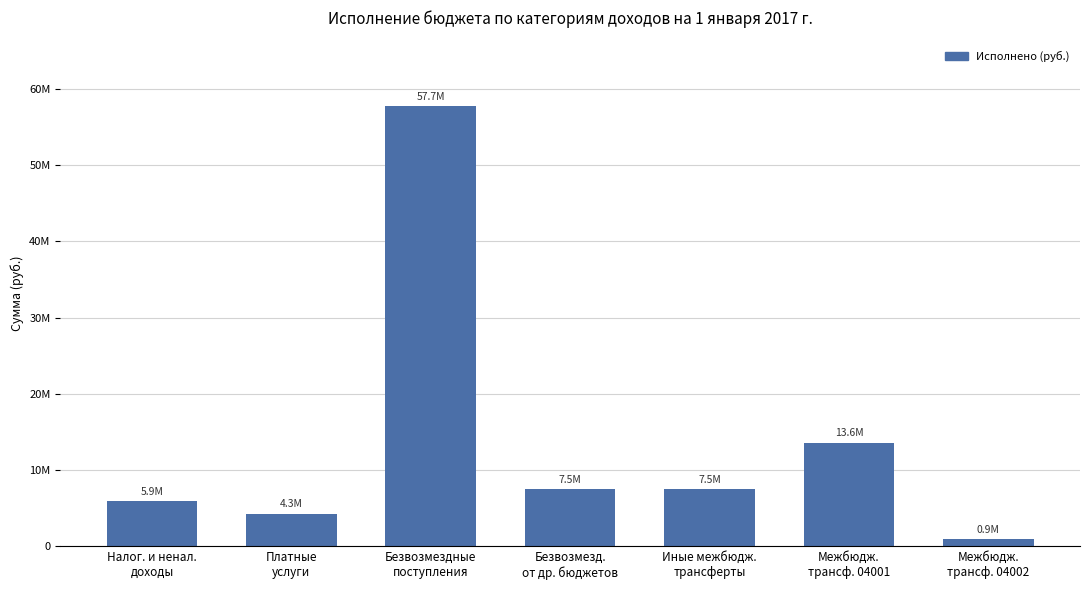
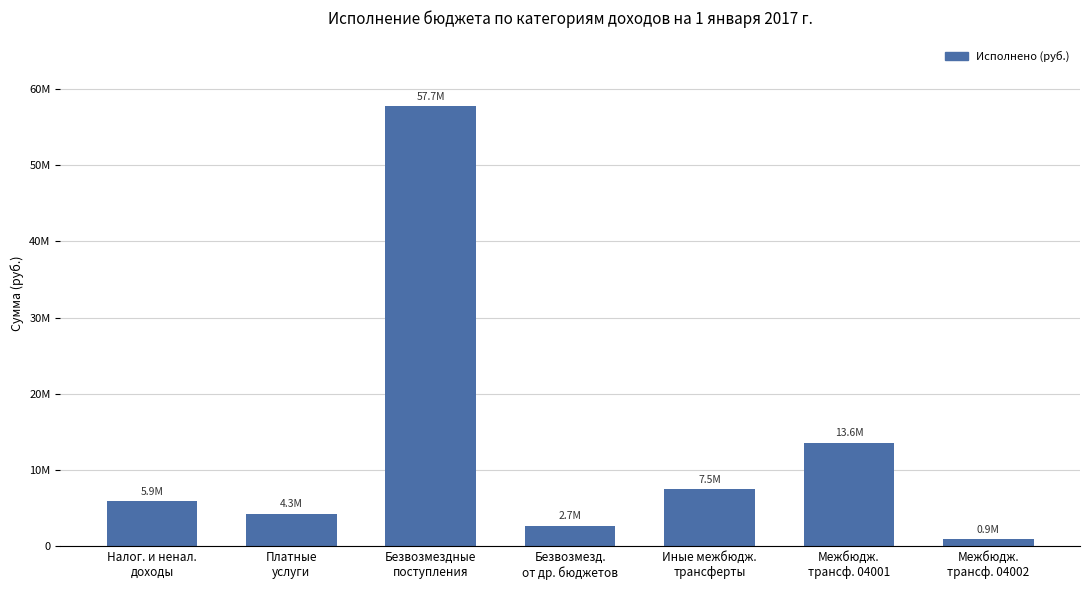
  {
    "Налог. и ненал. доходы": "5.9M",
    "Платные услуги": "4.3M",
    "Безвозмездные поступления": "57.7M",
-   "Безвозмезд. от др. бюджетов": "7.5M",
+   "Безвозмезд. от др. бюджетов": "2.7M",
    "Иные межбюдж. трансферты": "7.5M",
    "Межбюдж. трансф. 04001": "13.6M",
    "Межбюдж. трансф. 04002": "0.9M"
  }
